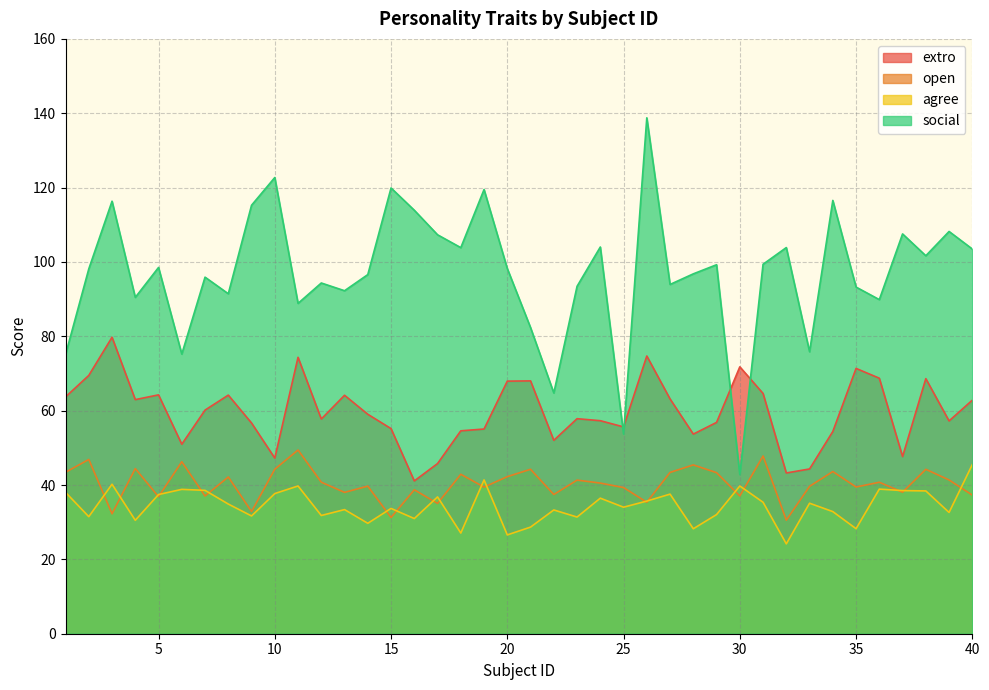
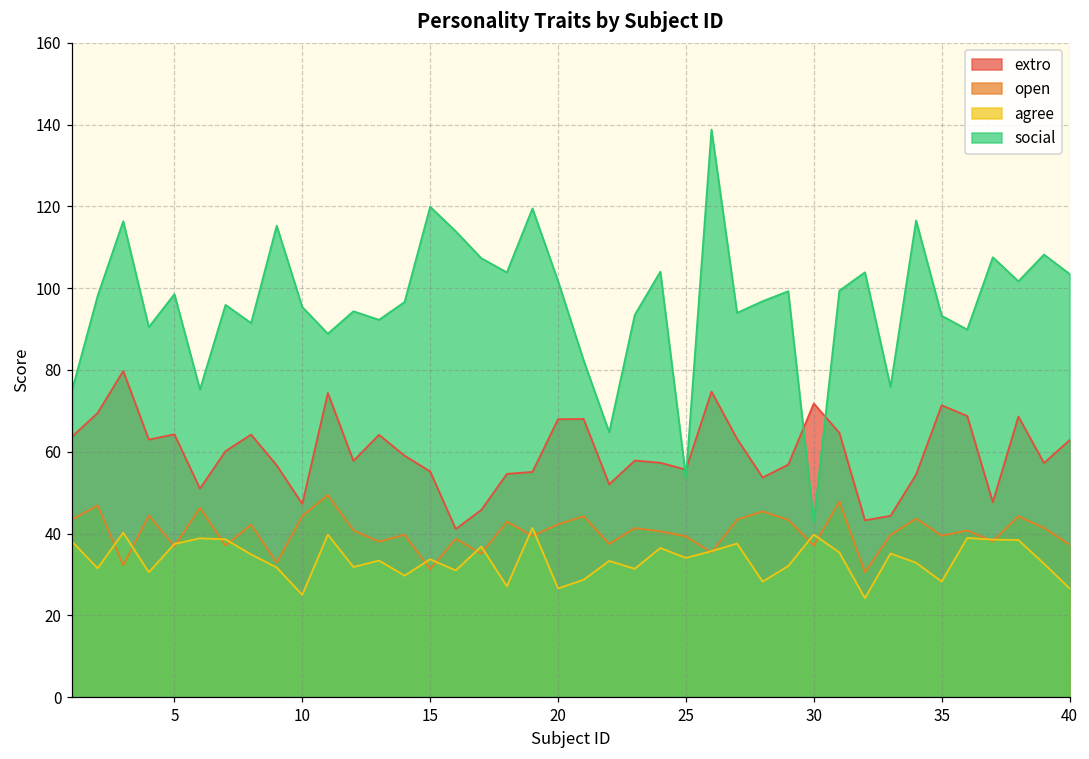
  {
    "agree": {
-     "10": 38,
+     "10": 25,
      "15": 34,
      "20": 27,
      "25": 34,
      "30": 40,
      "35": 28,
-     "40": 46
+     "40": 27
    },
    "social": {
      "5": 99,
-     "10": 123,
+     "10": 95,
      "15": 120,
-     "20": 98,
+     "20": 102,
      "25": 54,
      "30": 43,
      "35": 93,
      "40": 103
    }
  }
